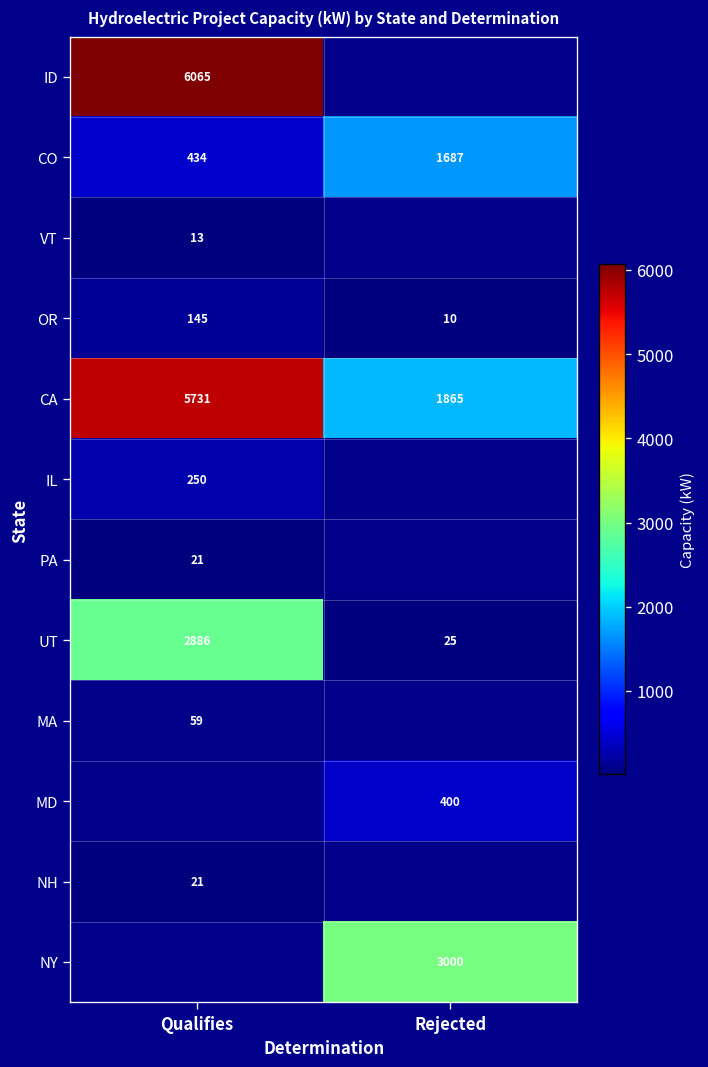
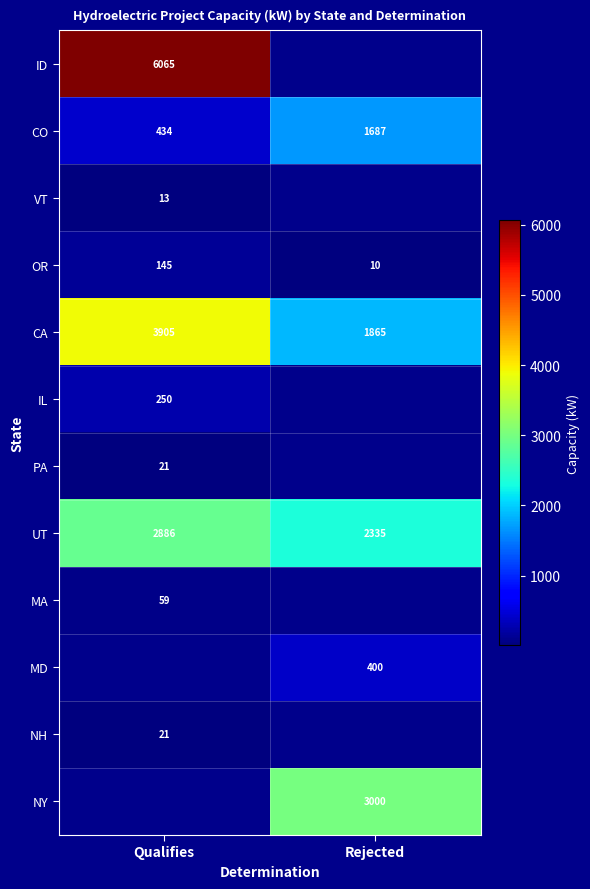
  {
    "ID": {
      "Qualifies": 6065
    },
    "CO": {
      "Qualifies": 434,
      "Rejected": 1687
    },
    "VT": {
      "Qualifies": 13
    },
    "OR": {
      "Qualifies": 145,
      "Rejected": 10
    },
    "CA": {
-     "Qualifies": 5731,
+     "Qualifies": 3905,
      "Rejected": 1865
    },
    "IL": {
      "Qualifies": 250
    },
    "PA": {
      "Qualifies": 21
    },
    "UT": {
      "Qualifies": 2886,
-     "Rejected": 25
+     "Rejected": 2335
    },
    "MA": {
      "Qualifies": 59
    },
    "MD": {
      "Rejected": 400
    },
    "NH": {
      "Qualifies": 21
    },
    "NY": {
      "Rejected": 3000
    }
  }
